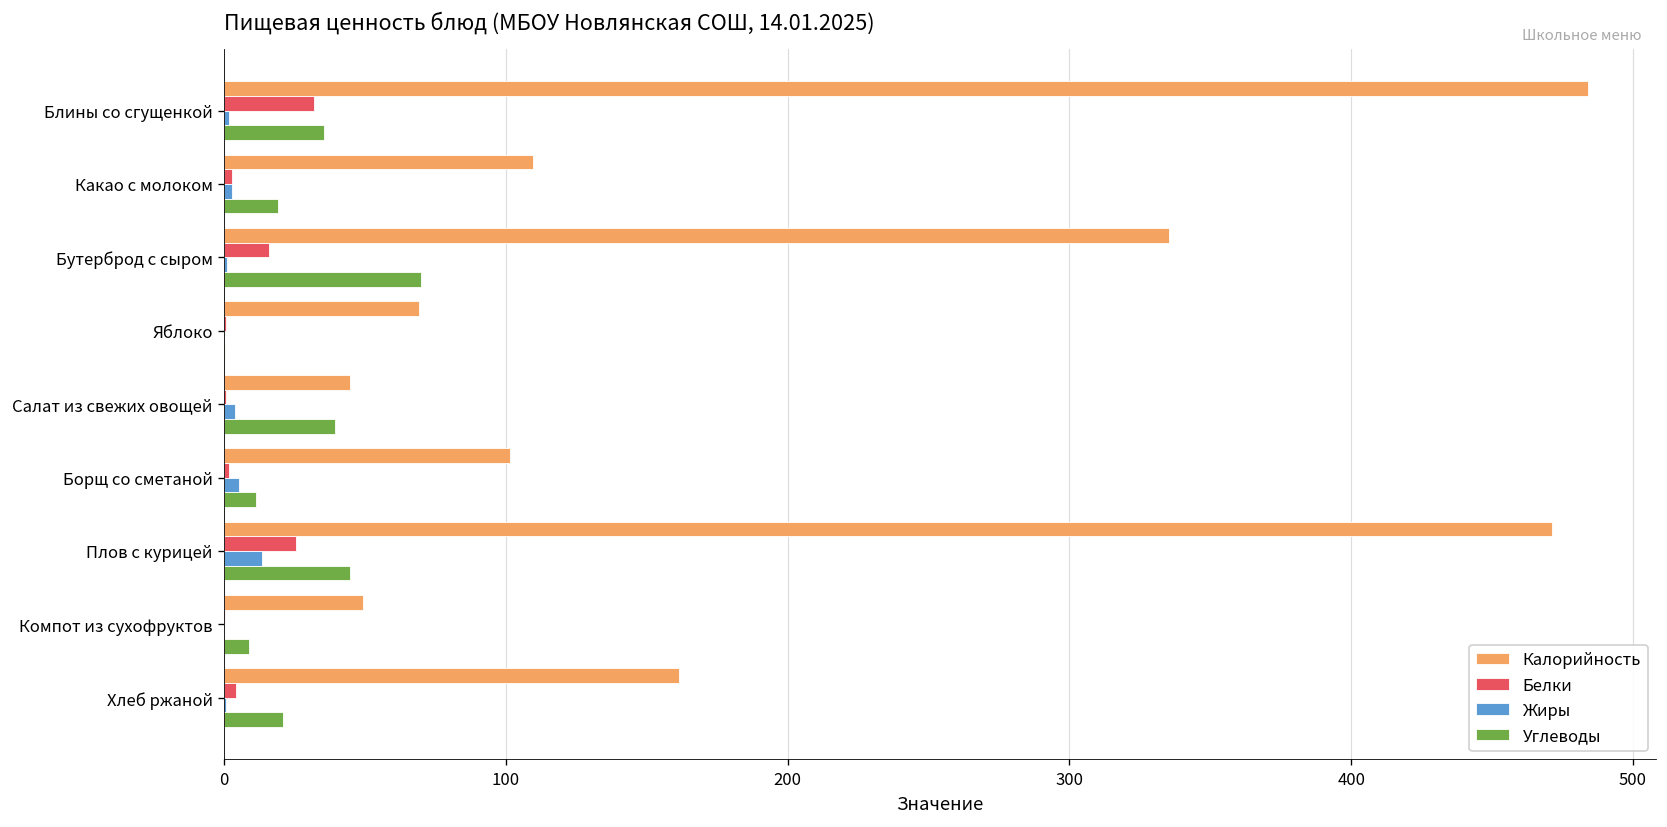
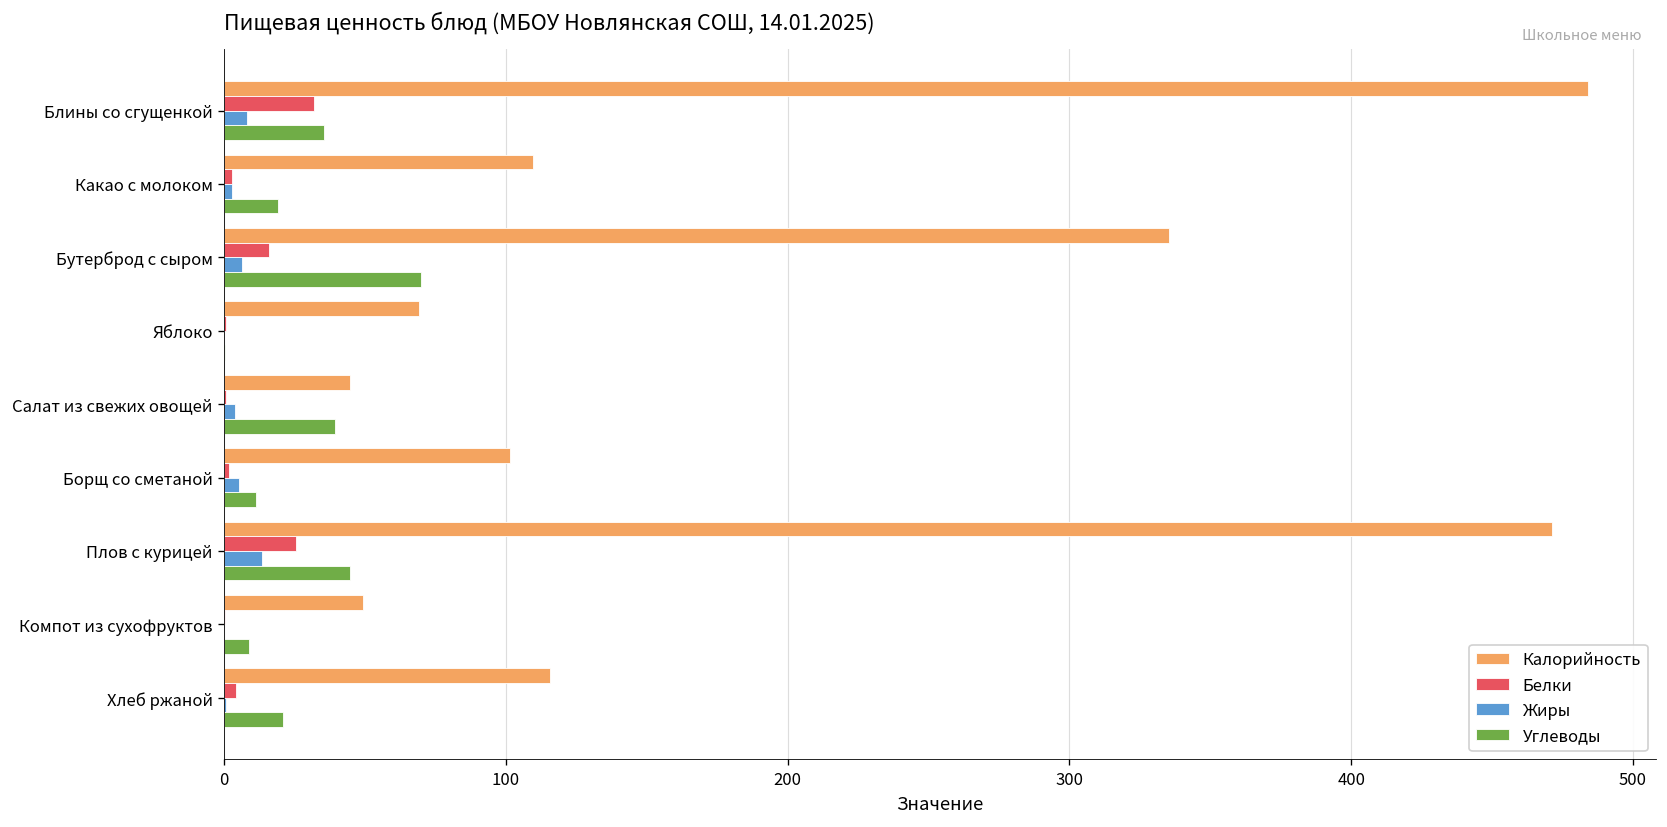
  {
    "Калорийность": {
      "Блины со сгущенкой": 484,
      "Какао с молоком": 109,
      "Бутерброд с сыром": 335,
      "Яблоко": 69,
      "Салат из свежих овощей": 45,
      "Борщ со сметаной": 102,
      "Плов с курицей": 471,
      "Компот из сухофруктов": 49,
-     "Хлеб ржаной": 162
+     "Хлеб ржаной": 116
    },
    "Белки": {
      "Блины со сгущенкой": 32,
      "Какао с молоком": 3,
      "Бутерброд с сыром": 16,
      "Борщ со сметаной": 2,
      "Плов с курицей": 25,
      "Хлеб ржаной": 4
    },
    "Жиры": {
-     "Блины со сгущенкой": 2,
+     "Блины со сгущенкой": 8,
      "Какао с молоком": 3,
-     "Бутерброд с сыром": 1,
+     "Бутерброд с сыром": 6,
      "Яблоко": 0,
      "Салат из свежих овощей": 4,
      "Борщ со сметаной": 5,
      "Плов с курицей": 14,
      "Компот из сухофруктов": 0
    },
    "Углеводы": {
      "Блины со сгущенкой": 35,
      "Какао с молоком": 19,
      "Бутерброд с сыром": 70,
      "Салат из свежих овощей": 39,
      "Борщ со сметаной": 11,
      "Плов с курицей": 45,
      "Компот из сухофруктов": 9,
      "Хлеб ржаной": 21
    }
  }
